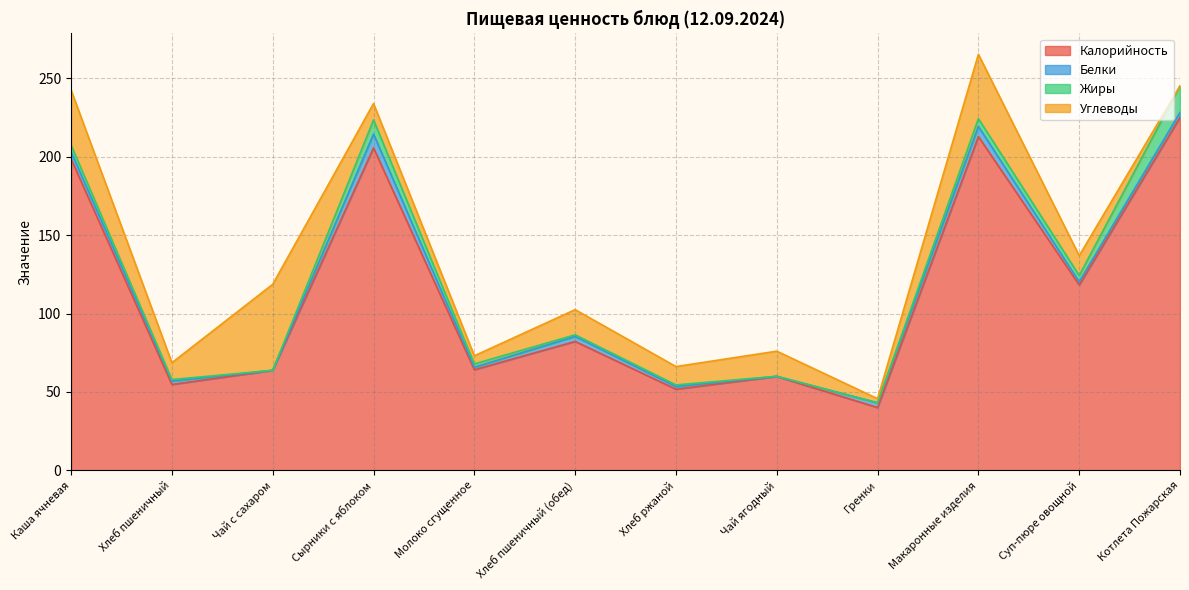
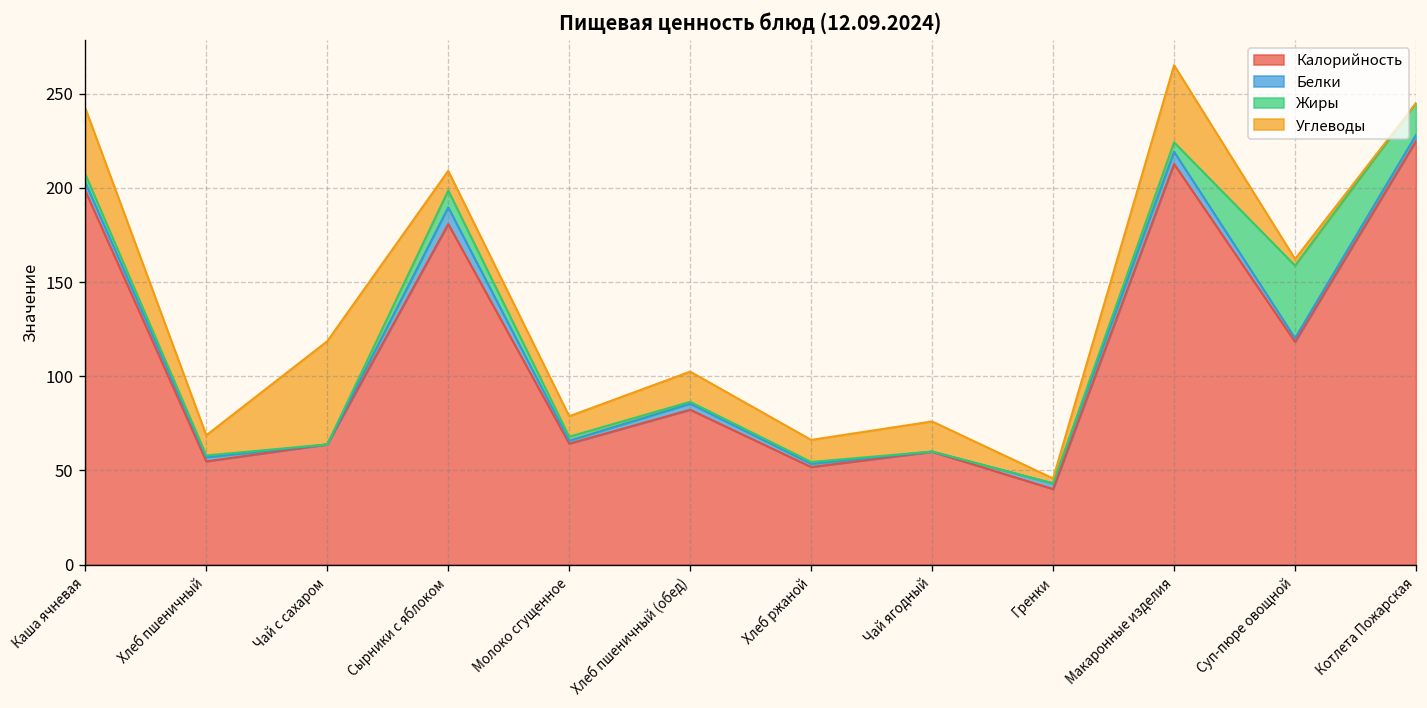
  {
    "Калорийность": {
      "Каша ячневая": 198,
      "Хлеб пшеничный": 55,
-     "Сырники с яблоком": 206,
+     "Сырники с яблоком": 181,
      "Хлеб пшеничный (обед)": 82,
      "Хлеб ржаной": 52,
      "Гренки": 40,
      "Макаронные изделия": 213,
      "Суп-пюре овощной": 118,
      "Котлета Пожарская": 225
    },
    "Белки": {
      "Каша ячневая": 4,
      "Сырники с яблоком": 9,
      "Макаронные изделия": 6,
      "Суп-пюре овощной": 2,
      "Котлета Пожарская": 3
    },
    "Жиры": {
      "Каша ячневая": 4,
      "Сырники с яблоком": 9,
      "Молоко сгущенное": 2,
      "Макаронные изделия": 5,
-     "Суп-пюре овощной": 4
+     "Суп-пюре овощной": 39
    },
    "Углеводы": {
      "Каша ячневая": 35,
      "Хлеб пшеничный": 11,
      "Чай с сахаром": 55,
      "Сырники с яблоком": 10,
-     "Молоко сгущенное": 5,
+     "Молоко сгущенное": 11,
      "Хлеб пшеничный (обед)": 16,
      "Хлеб ржаной": 12,
      "Чай ягодный": 16,
      "Гренки": 3,
      "Макаронные изделия": 41,
-     "Суп-пюре овощной": 13
+     "Суп-пюре овощной": 4
    }
  }
